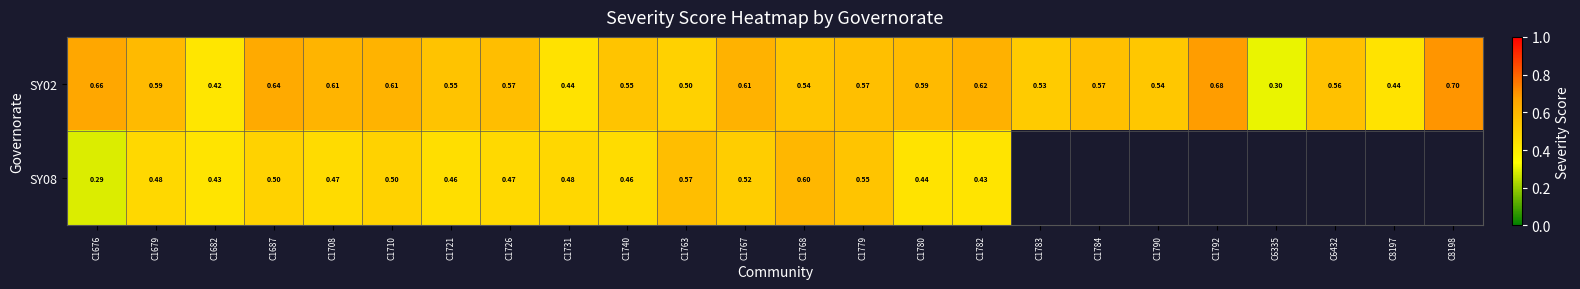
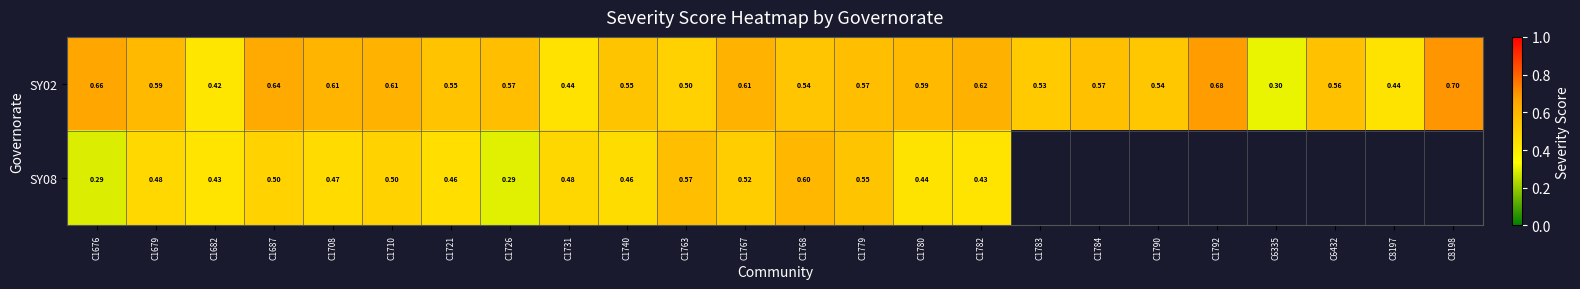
  {
    "SY02": {
      "C1676": 0.66,
      "C1679": 0.59,
      "C1682": 0.42,
      "C1687": 0.64,
      "C1708": 0.61,
      "C1710": 0.61,
      "C1721": 0.55,
      "C1726": 0.57,
      "C1731": 0.44,
      "C1740": 0.55,
      "C1763": 0.50,
      "C1767": 0.61,
      "C1768": 0.54,
      "C1779": 0.57,
      "C1780": 0.59,
      "C1782": 0.62,
      "C1783": 0.53,
      "C1784": 0.57,
      "C1790": 0.54,
      "C1792": 0.68,
      "C6335": 0.30,
      "C6432": 0.56,
      "C8197": 0.44,
      "C8198": 0.70
    },
    "SY08": {
      "C1676": 0.29,
      "C1679": 0.48,
      "C1682": 0.43,
      "C1687": 0.50,
      "C1708": 0.47,
      "C1710": 0.50,
      "C1721": 0.46,
-     "C1726": 0.47,
+     "C1726": 0.29,
      "C1731": 0.48,
      "C1740": 0.46,
      "C1763": 0.57,
      "C1767": 0.52,
      "C1768": 0.60,
      "C1779": 0.55,
      "C1780": 0.44,
      "C1782": 0.43
    }
  }
